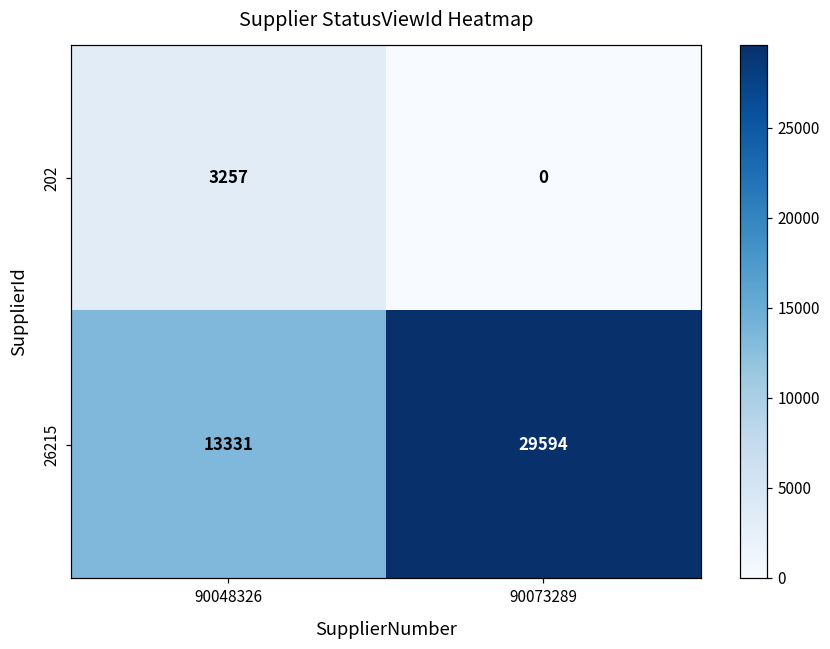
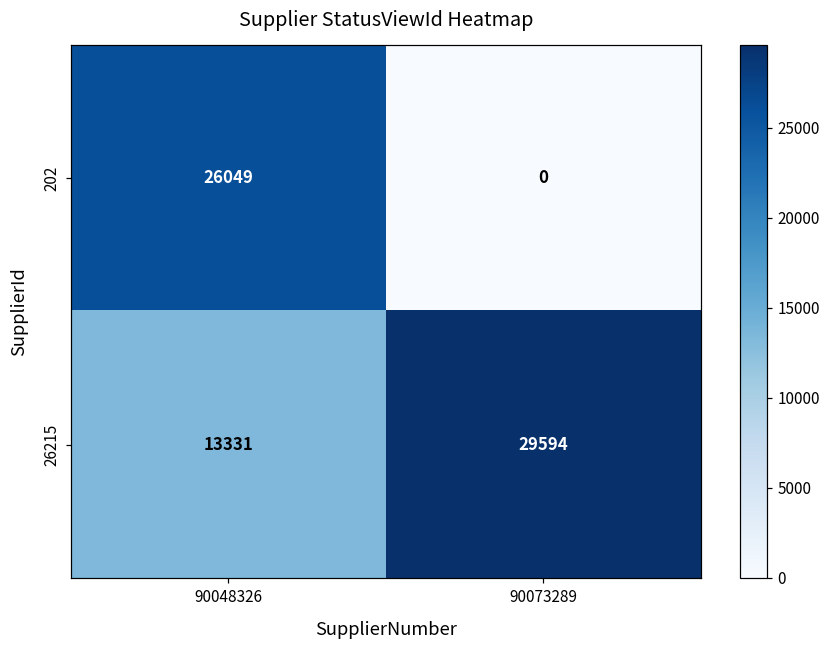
  {
    "202": {
-     "90048326": 3257,
+     "90048326": 26049,
      "90073289": 0
    },
    "26215": {
      "90048326": 13331,
      "90073289": 29594
    }
  }
